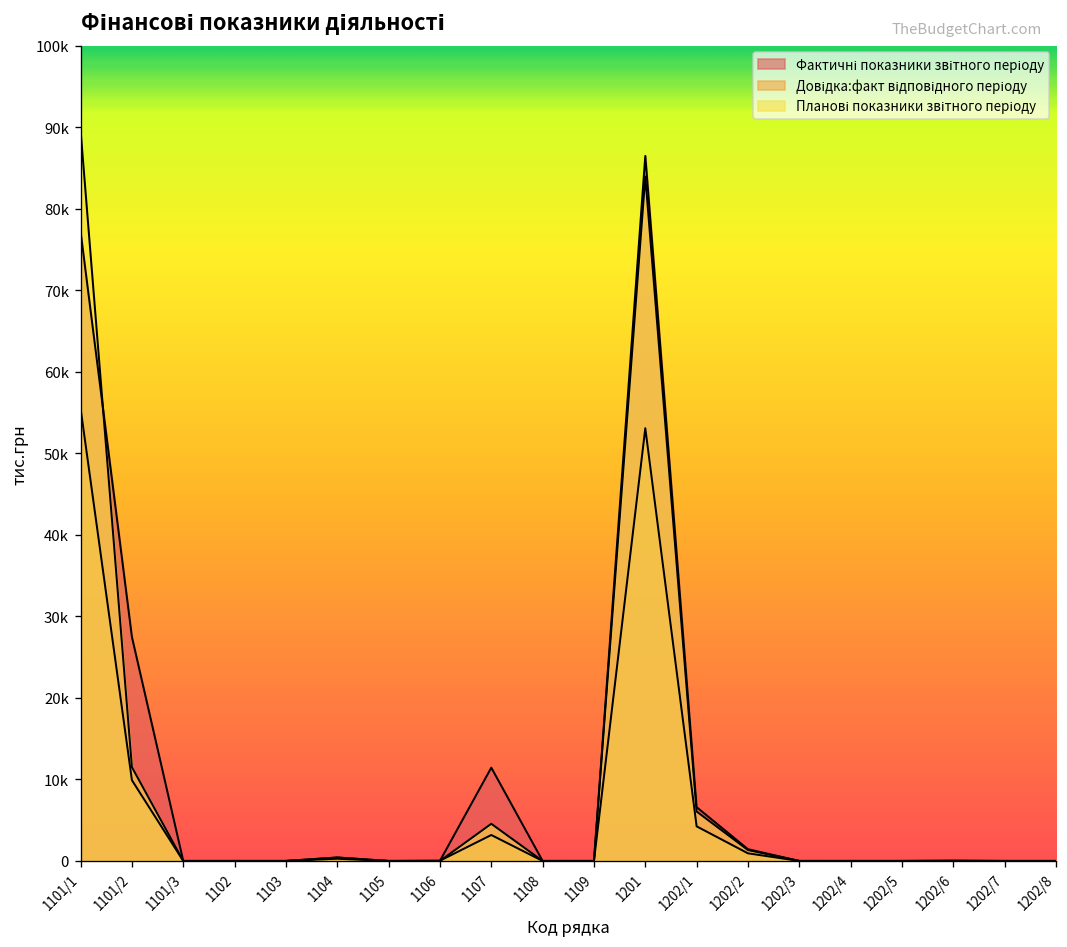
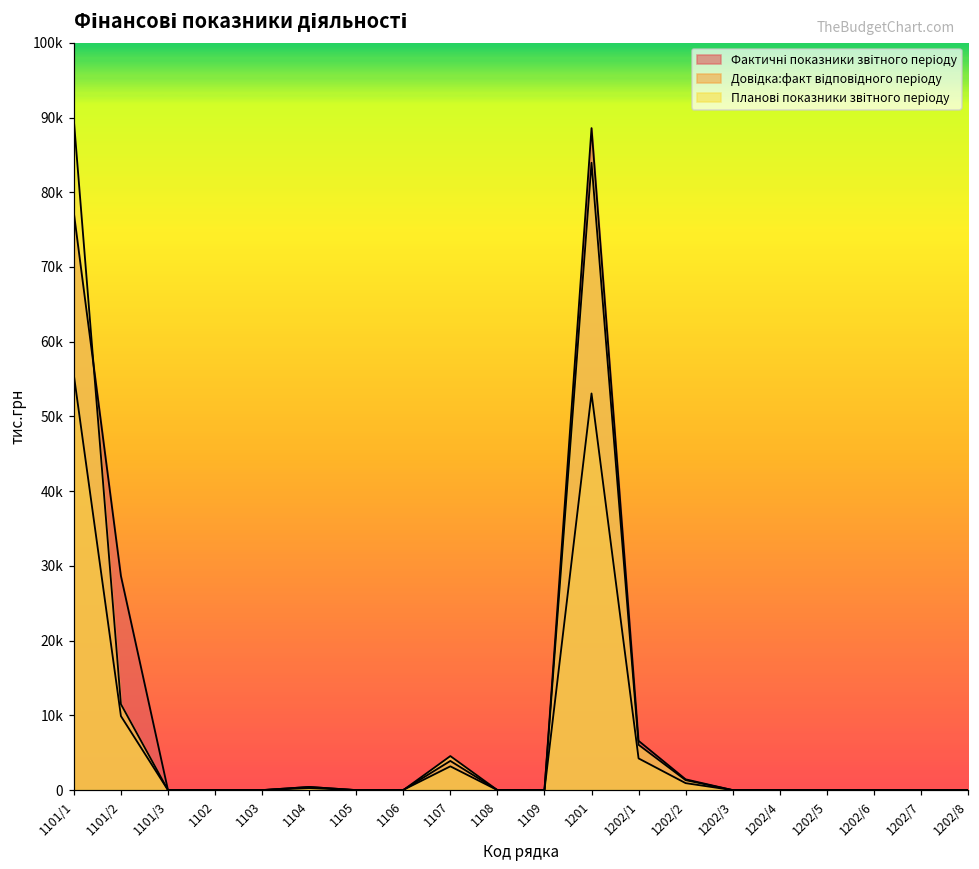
  {
    "Фактичні показники звітного періоду": {
      "1101/1": 77000,
-     "1101/2": 27000,
-     "1107": 11000,
-     "1201": 86000,
+     "1101/2": 29000,
+     "1107": 4000,
+     "1201": 89000,
      "1202/1": 7000
    }
  }
